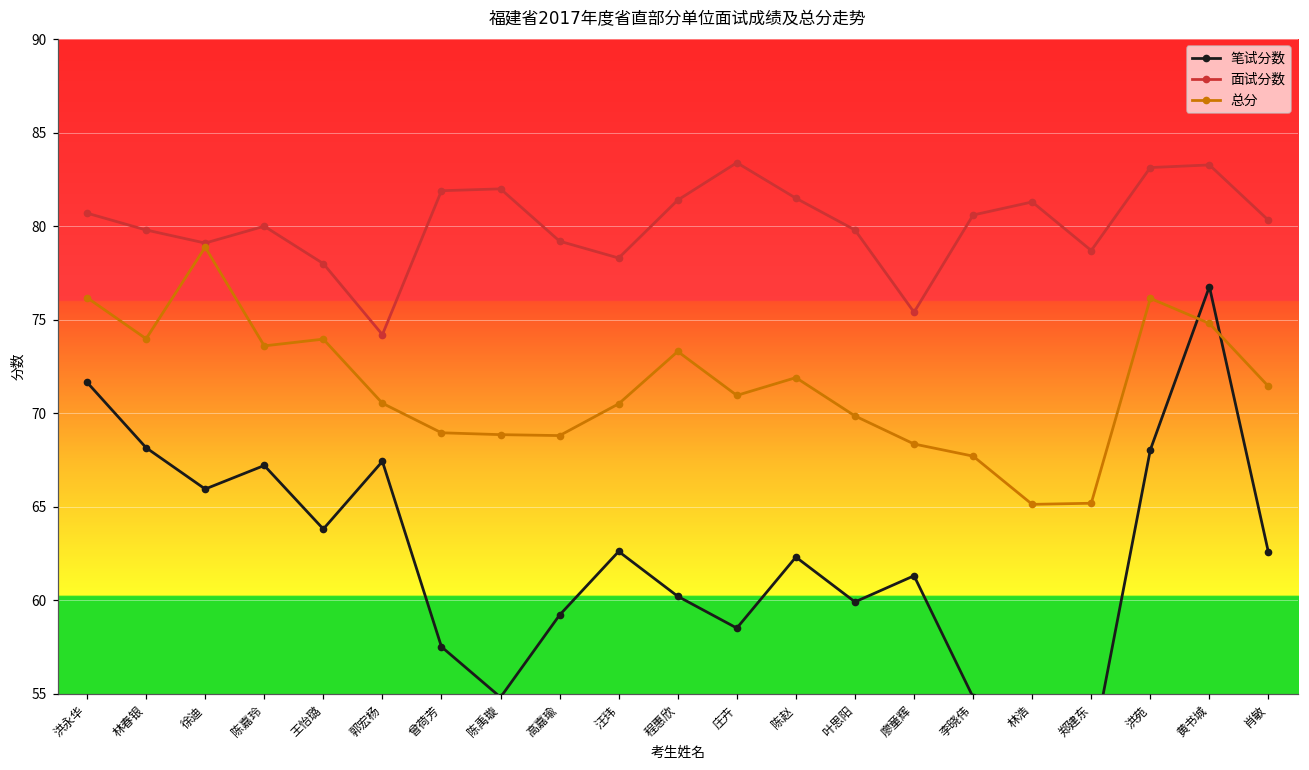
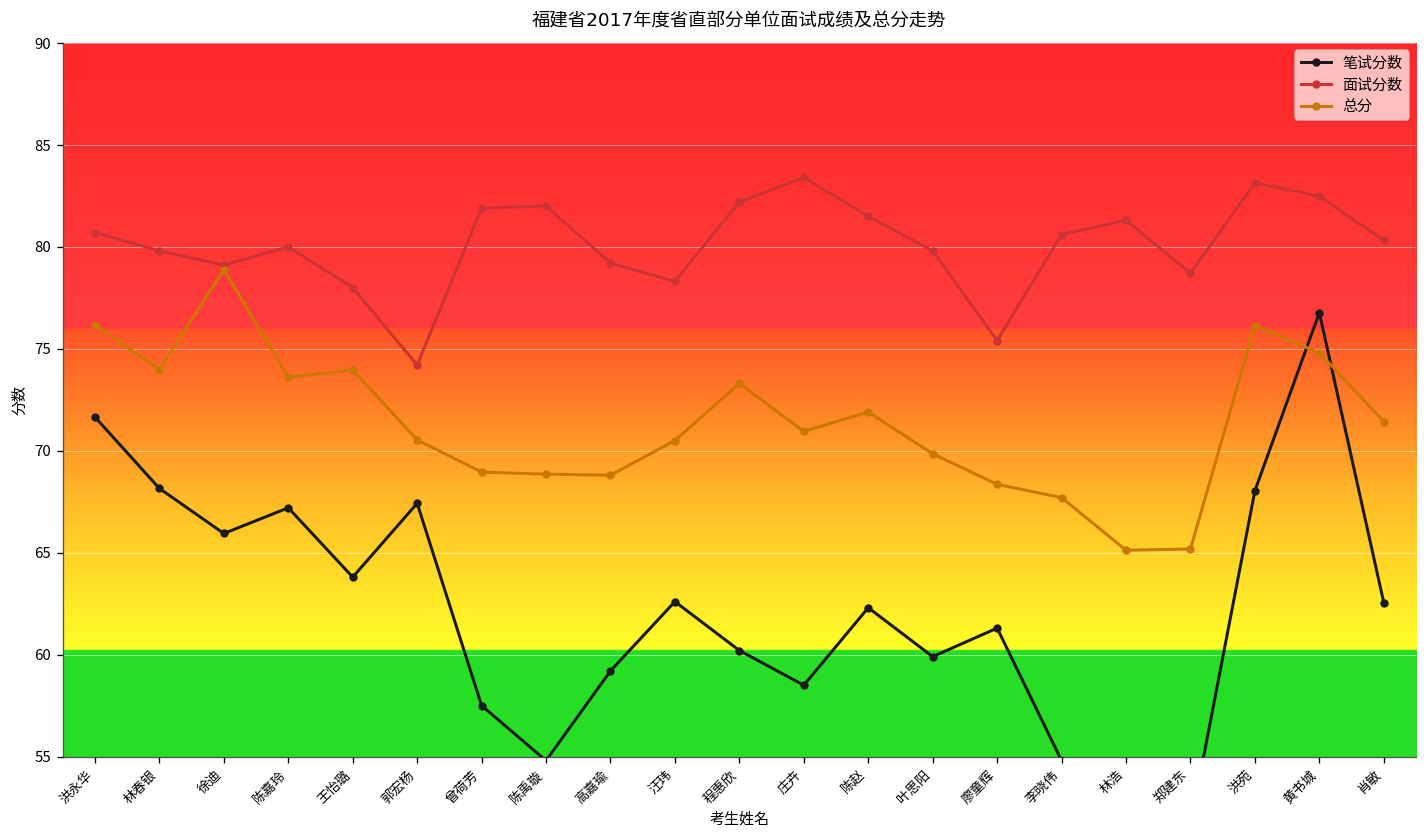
  {
    "笔试分数": {
      "洪永华": 71.7,
      "林春银": 68.2,
      "徐迪": 65.9,
      "陈嘉玲": 67.2,
      "王怡璐": 63.8,
      "郭宏杨": 67.4,
      "曾荷芳": 57.5,
      "高嘉瑜": 59.2,
      "汪玮": 62.6,
      "程惠欣": 60.2,
      "庄卉": 58.5,
      "陈赵": 62.3,
      "叶思阳": 59.9,
      "廖童辉": 61.3,
      "洪苑": 68.0,
      "黄书城": 76.8,
      "肖敏": 62.5
    },
    "面试分数": {
      "洪永华": 80.7,
      "林春银": 79.8,
      "徐迪": 79.1,
      "陈嘉玲": 80.0,
      "王怡璐": 78.0,
      "郭宏杨": 74.2,
      "曾荷芳": 81.9,
      "陈禹璇": 82.0,
      "高嘉瑜": 79.2,
      "汪玮": 78.3,
-     "程惠欣": 81.4,
+     "程惠欣": 82.2,
      "庄卉": 83.4,
      "陈赵": 81.5,
      "叶思阳": 79.8,
      "廖童辉": 75.4,
      "李晓伟": 80.6,
      "林浩": 81.3,
      "郑建东": 78.7,
      "洪苑": 83.1,
-     "黄书城": 83.3,
+     "黄书城": 82.5,
      "肖敏": 80.3
    },
    "总分": {
      "洪永华": 76.2,
      "林春银": 74.0,
      "徐迪": 78.9,
      "陈嘉玲": 73.6,
      "王怡璐": 74.0,
      "郭宏杨": 70.5,
      "曾荷芳": 69.0,
      "陈禹璇": 68.9,
      "高嘉瑜": 68.8,
      "汪玮": 70.5,
      "程惠欣": 73.3,
      "庄卉": 71.0,
      "陈赵": 71.9,
      "叶思阳": 69.9,
      "廖童辉": 68.4,
      "李晓伟": 67.7,
      "林浩": 65.1,
      "郑建东": 65.2,
      "洪苑": 76.1,
      "黄书城": 74.8,
      "肖敏": 71.4
    }
  }
